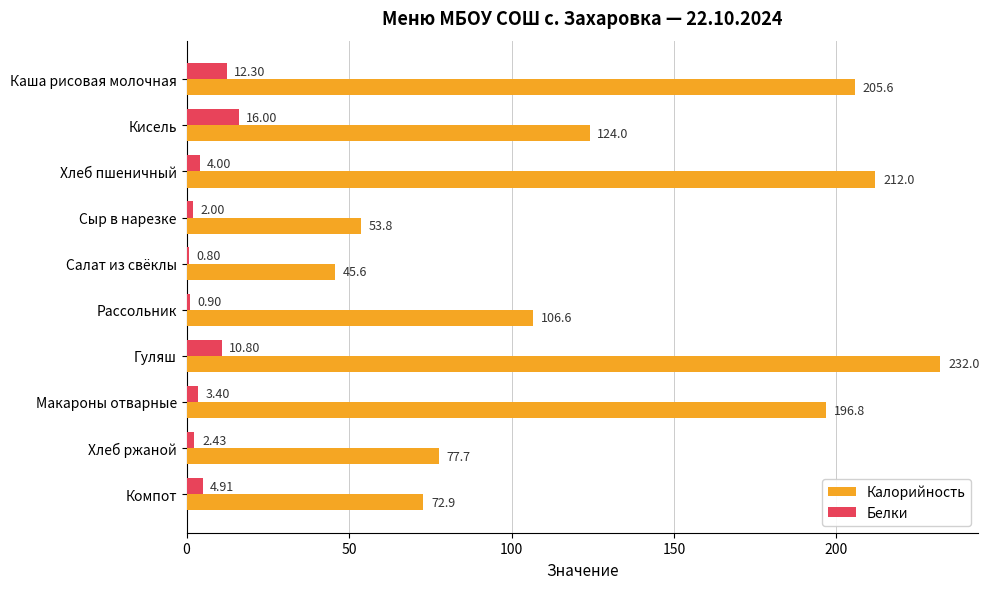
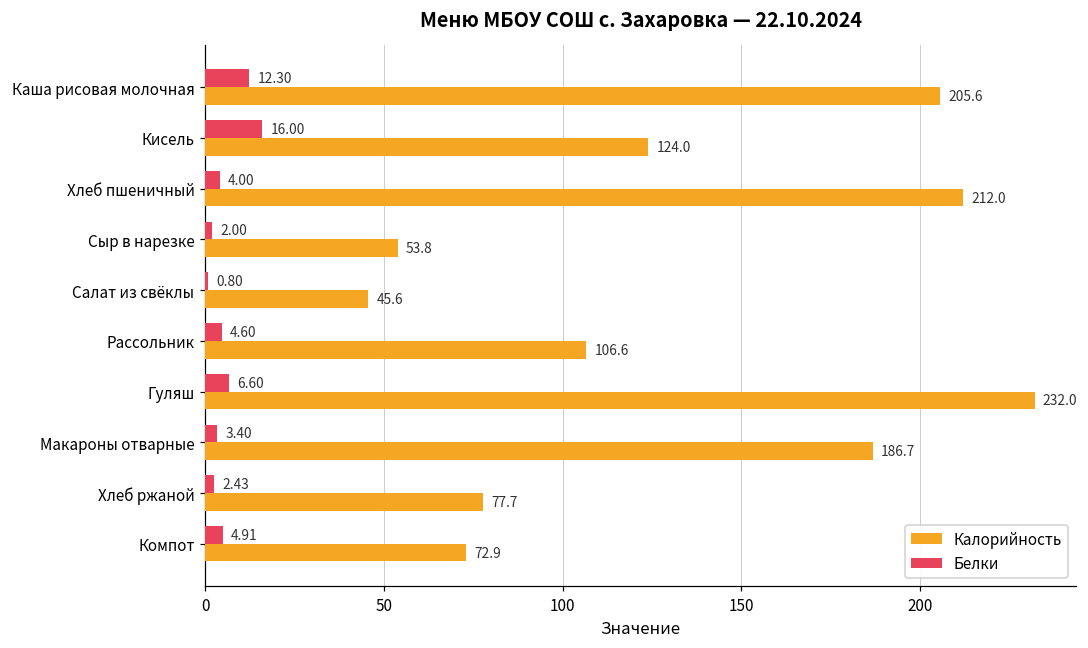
  {
    "Калорийность": {
      "Каша рисовая молочная": 205.6,
      "Кисель": 124.0,
      "Хлеб пшеничный": 212.0,
      "Сыр в нарезке": 53.8,
      "Салат из свёклы": 45.6,
      "Рассольник": 106.6,
      "Гуляш": 232.0,
-     "Макароны отварные": 196.8,
+     "Макароны отварные": 186.7,
      "Хлеб ржаной": 77.7,
      "Компот": 72.9
    },
    "Белки": {
      "Каша рисовая молочная": 12.30,
      "Кисель": 16.00,
      "Хлеб пшеничный": 4.00,
      "Сыр в нарезке": 2.00,
      "Салат из свёклы": 0.80,
-     "Рассольник": 0.90,
-     "Гуляш": 10.80,
+     "Рассольник": 4.60,
+     "Гуляш": 6.60,
      "Макароны отварные": 3.40,
      "Хлеб ржаной": 2.43,
      "Компот": 4.91
    }
  }
